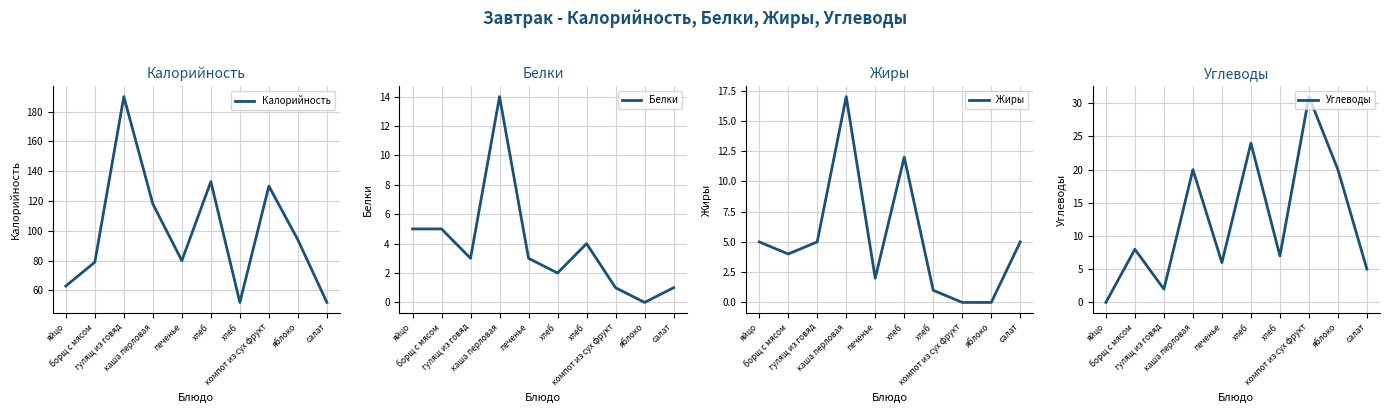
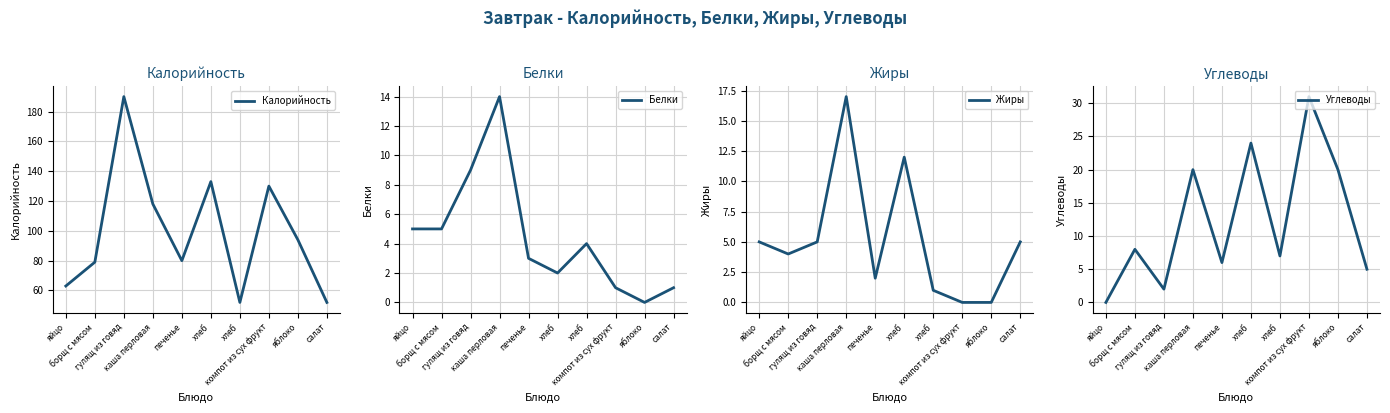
  {
    "Калорийность": {
      "яйцо": 63,
      "борщ с мясом": 79,
      "гулящ из говяд": 190,
      "каша перловая": 118,
      "печенье": 80,
      "компот из сух фрукт": 130,
      "яблоко": 94,
      "салат": 52
    },
    "Белки": {
      "яйцо": 5,
      "борщ с мясом": 5,
-     "гулящ из говяд": 3,
+     "гулящ из говяд": 9,
      "каша перловая": 14,
      "печенье": 3,
      "компот из сух фрукт": 1,
      "яблоко": 0,
      "салат": 1
    },
    "Жиры": {
      "яйцо": 5.0,
      "борщ с мясом": 4.0,
      "гулящ из говяд": 5.0,
      "каша перловая": 17.0,
      "печенье": 2.0,
      "компот из сух фрукт": 0.0,
      "яблоко": 0.0,
      "салат": 5.0
    },
    "Углеводы": {
      "яйцо": 0,
      "борщ с мясом": 8,
      "гулящ из говяд": 2,
      "каша перловая": 20,
      "печенье": 6,
      "яблоко": 20,
      "салат": 5
    }
  }
